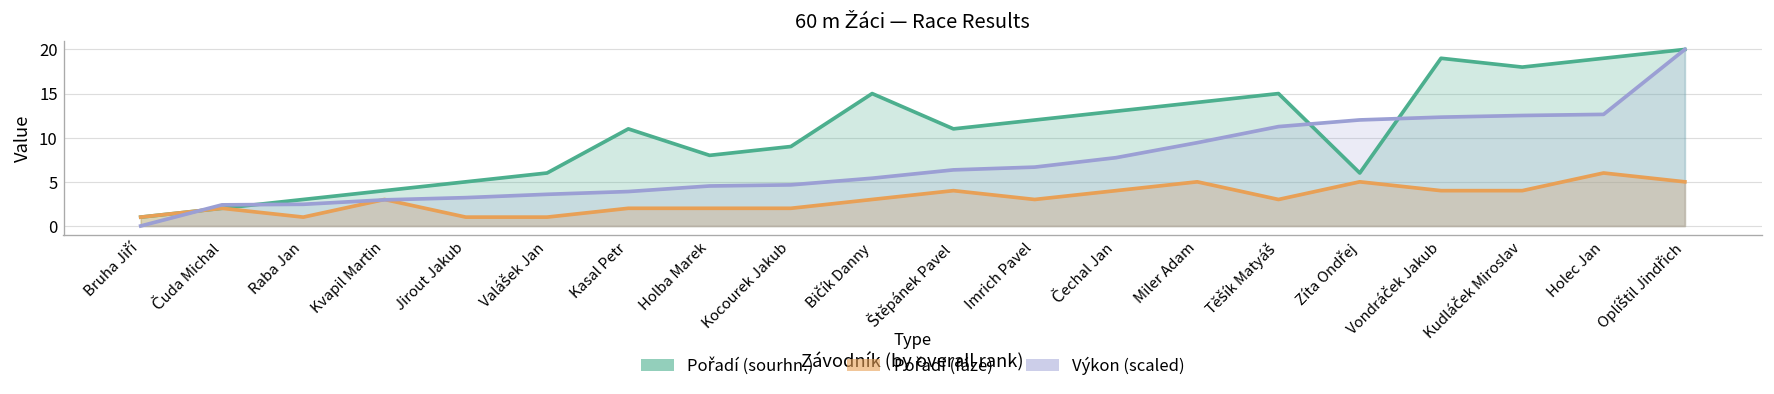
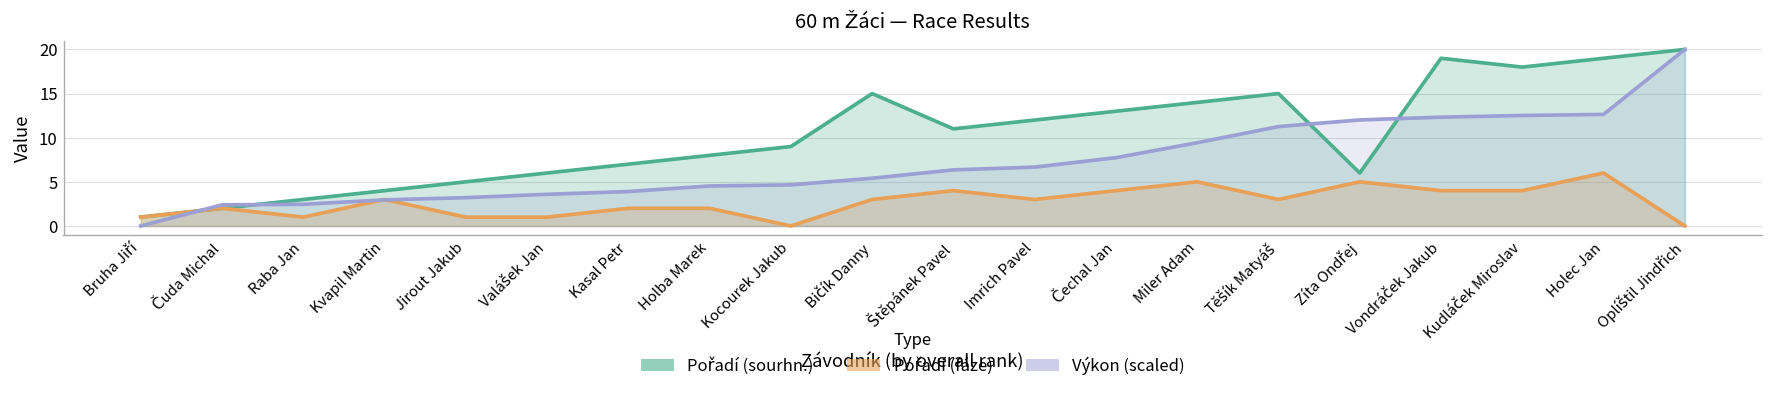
  {
    "Pořadí (sourhn.)": {
      "Raba Jan": 3,
      "Kvapil Martin": 4,
      "Jirout Jakub": 5,
      "Valášek Jan": 6,
-     "Kasal Petr": 11,
+     "Kasal Petr": 7,
      "Holba Marek": 8,
      "Kocourek Jakub": 9,
      "Bičík Danny": 15,
      "Štěpánek Pavel": 11,
      "Imrich Pavel": 12,
      "Čechal Jan": 13,
      "Miler Adam": 14,
      "Těšík Matyáš": 15,
      "Zíta Ondřej": 6,
      "Vondráček Jakub": 19,
      "Kudláček Miroslav": 18,
      "Holec Jan": 19
    },
    "Pořadí (fáze)": {
      "Raba Jan": 1,
      "Jirout Jakub": 1,
      "Valášek Jan": 1,
      "Kasal Petr": 2,
      "Holba Marek": 2,
-     "Kocourek Jakub": 2,
+     "Kocourek Jakub": 0,
      "Bičík Danny": 3,
      "Štěpánek Pavel": 4,
      "Imrich Pavel": 3,
      "Čechal Jan": 4,
      "Miler Adam": 5,
      "Těšík Matyáš": 3,
      "Zíta Ondřej": 5,
      "Vondráček Jakub": 4,
      "Kudláček Miroslav": 4,
      "Holec Jan": 6,
-     "Oplíštil Jindřich": 5
+     "Oplíštil Jindřich": 0
    }
  }
